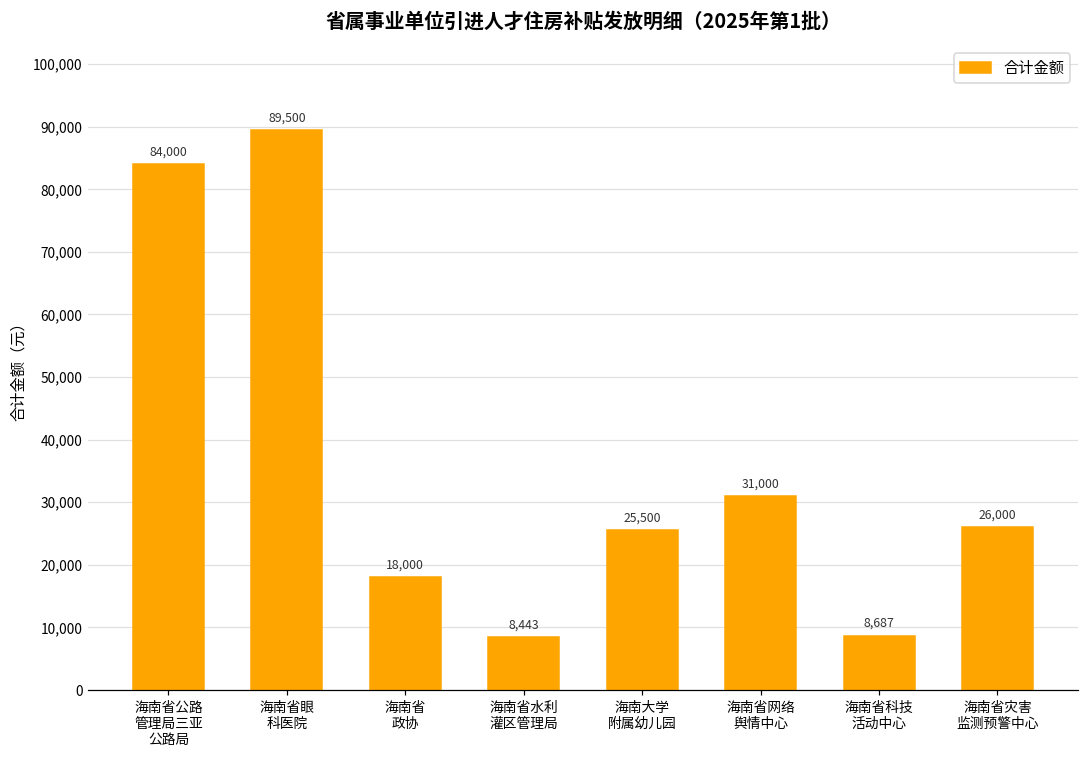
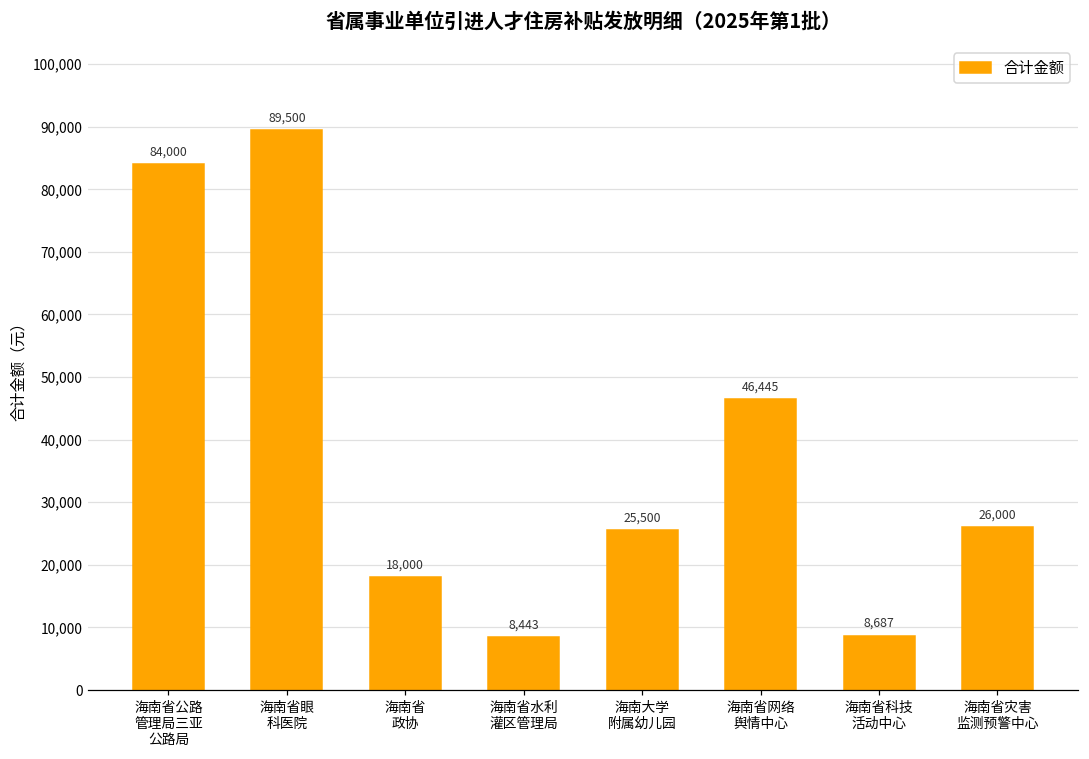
  {
    "海南省公路 管理局三亚 公路局": "84,000",
    "海南省眼 科医院": "89,500",
    "海南省 政协": "18,000",
    "海南省水利 灌区管理局": "8,443",
    "海南大学 附属幼儿园": "25,500",
-   "海南省网络 舆情中心": "31,000",
+   "海南省网络 舆情中心": "46,445",
    "海南省科技 活动中心": "8,687",
    "海南省灾害 监测预警中心": "26,000"
  }
